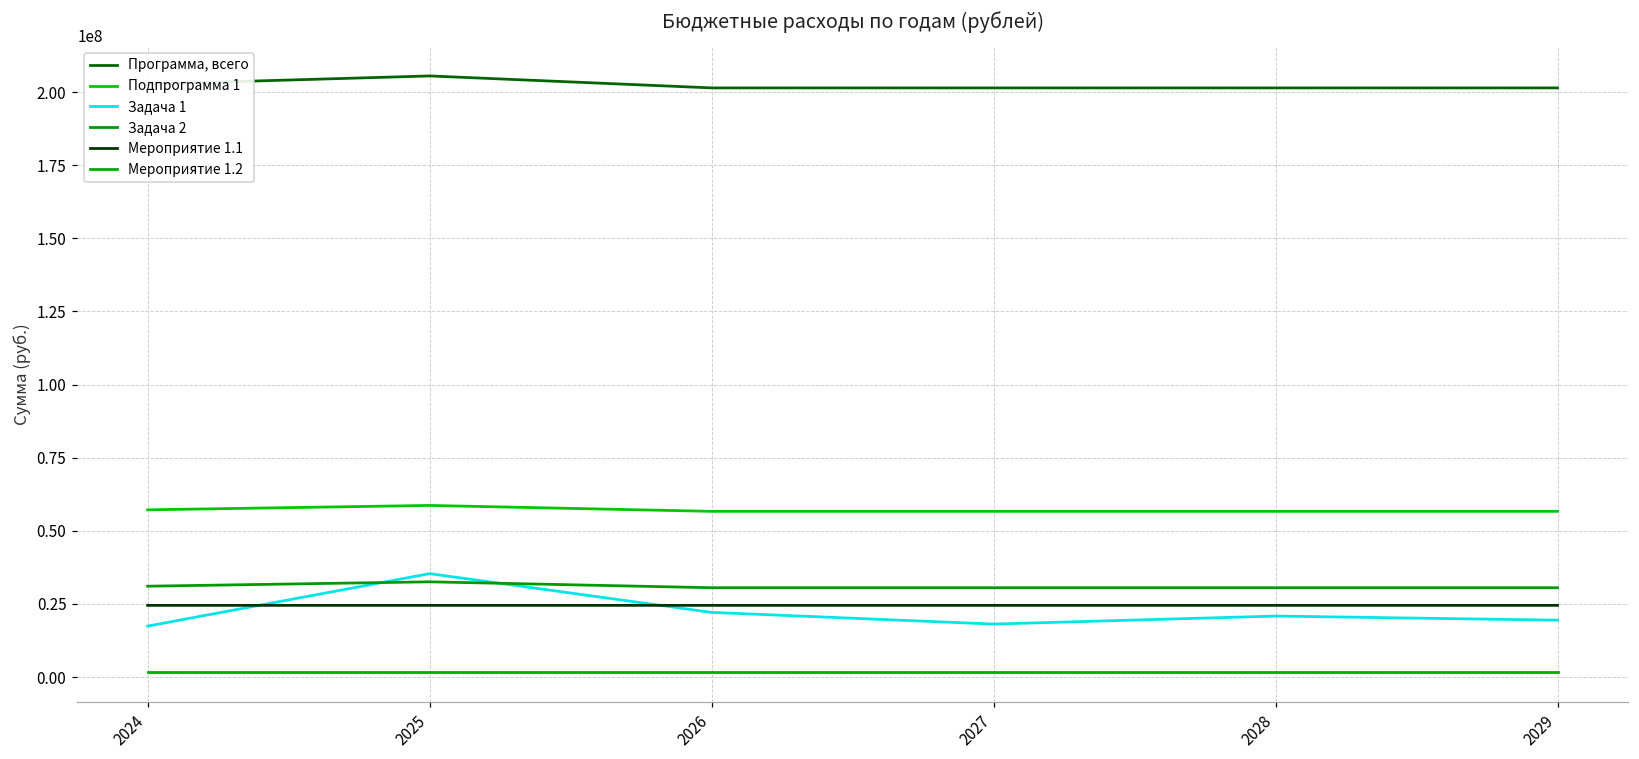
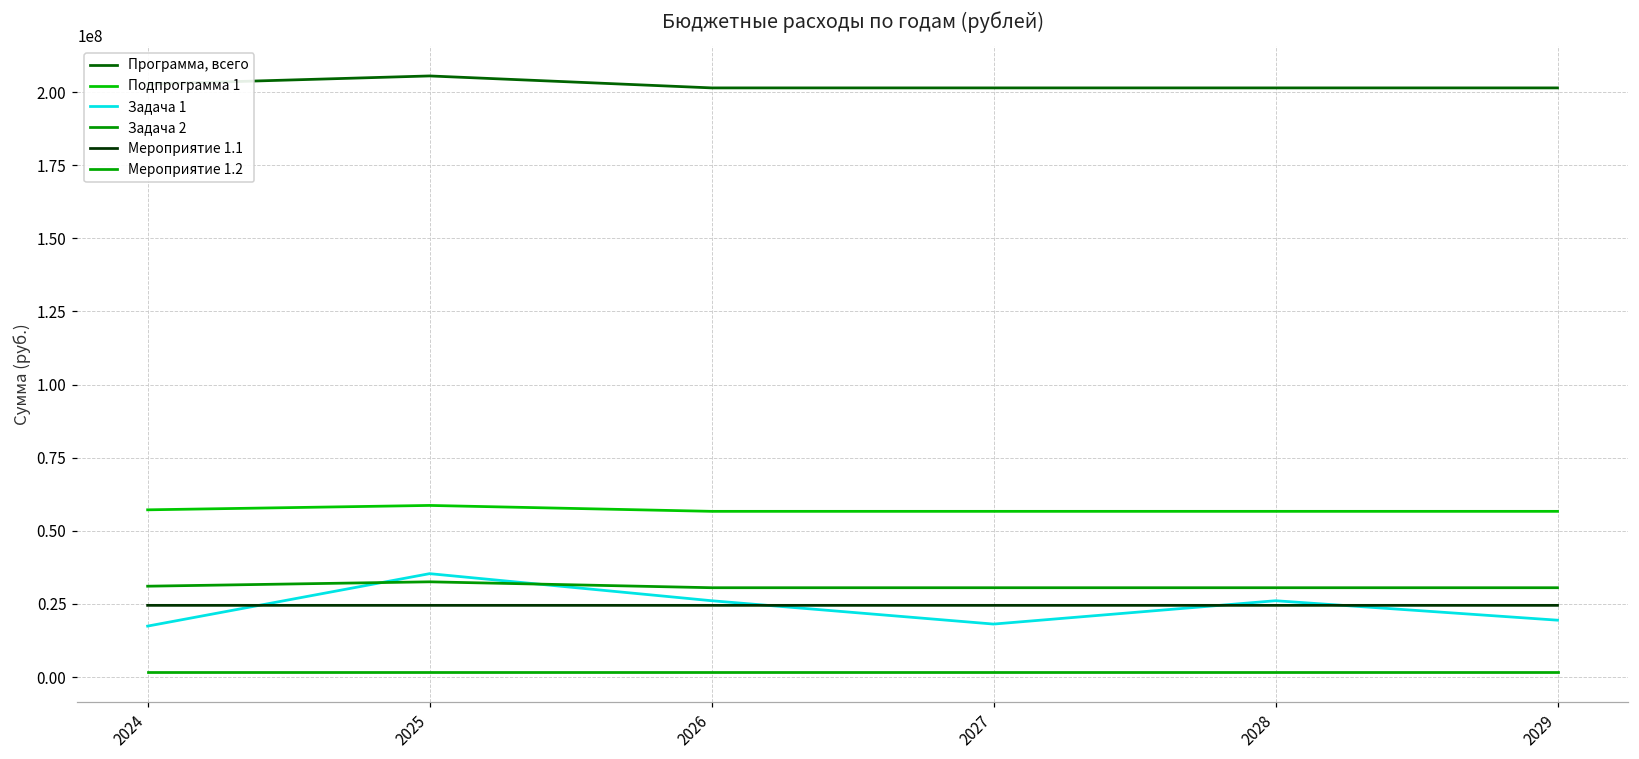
  {
    "Задача 1": {
      "2024": 17000000,
      "2025": 35000000,
-     "2026": 22000000,
+     "2026": 26000000,
      "2027": 18000000,
-     "2028": 21000000,
+     "2028": 26000000,
      "2029": 19000000
    }
  }
